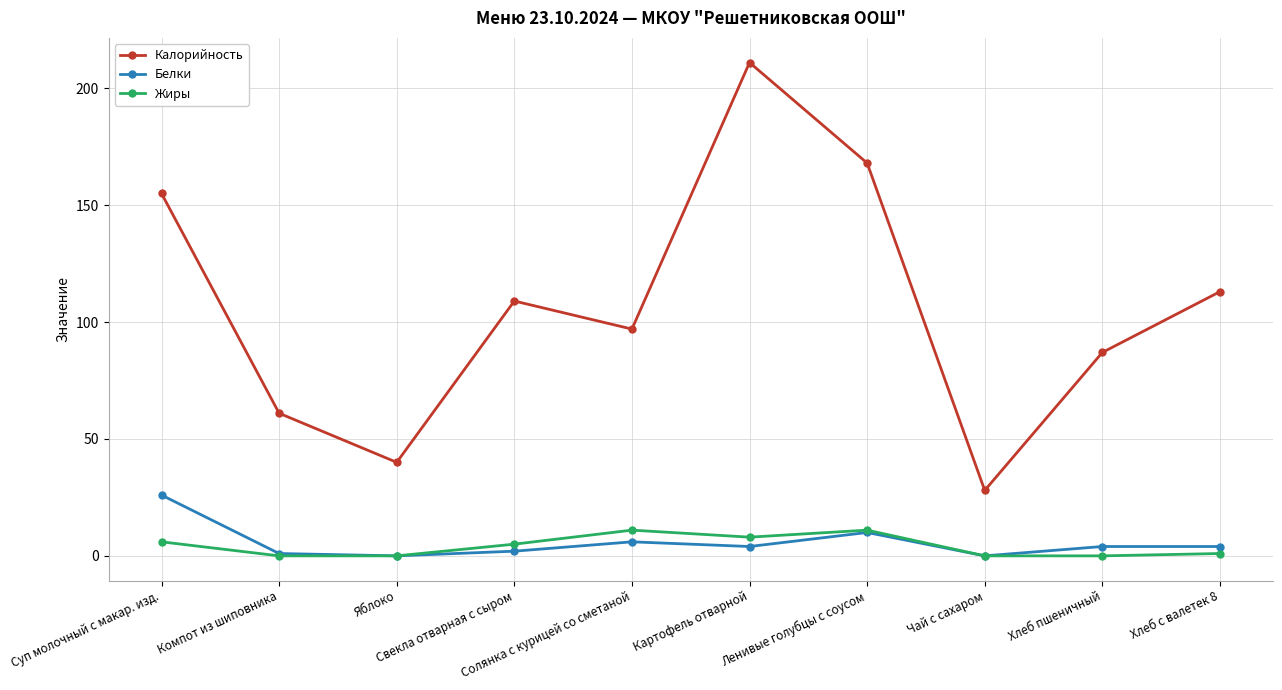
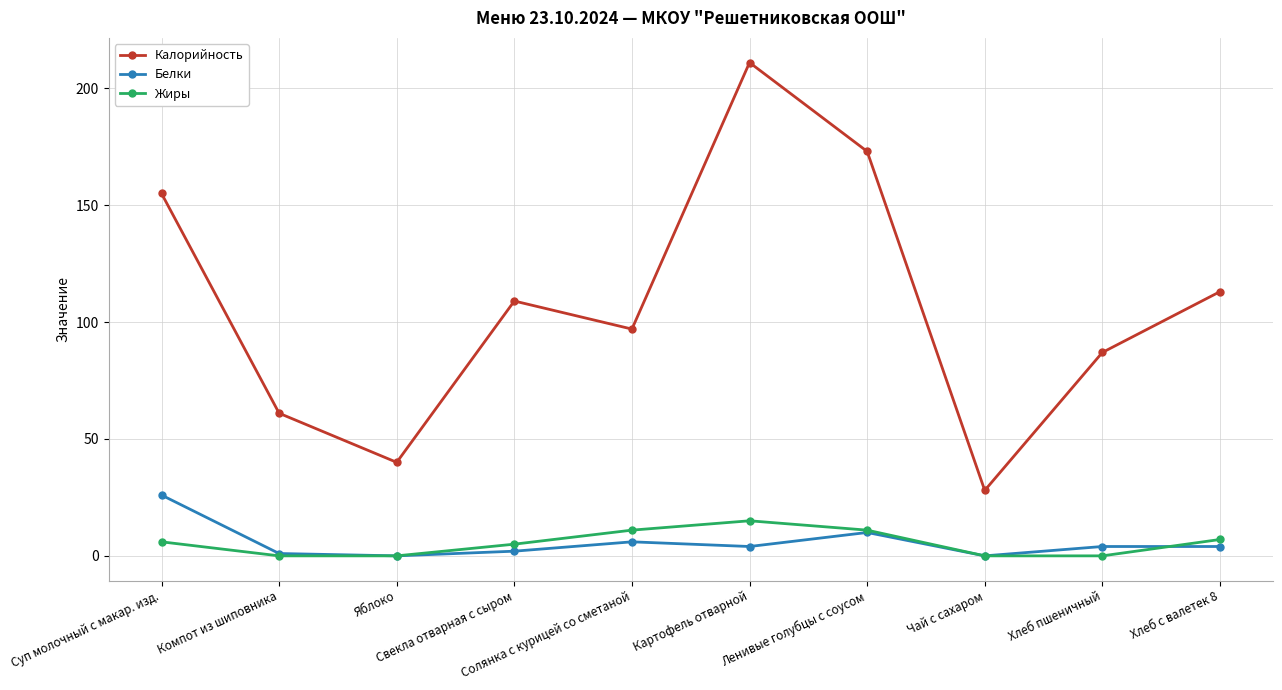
  {
    "Калорийность": {
      "Суп молочный с макар. изд.": 155,
      "Компот из шиповника": 61,
      "Яблоко": 40,
      "Свекла отварная с сыром": 109,
      "Солянка с курицей со сметаной": 97,
      "Картофель отварной": 211,
-     "Ленивые голубцы с соусом": 168,
+     "Ленивые голубцы с соусом": 173,
      "Чай с сахаром": 28,
      "Хлеб пшеничный": 87,
      "Хлеб с валетек 8": 113
    },
    "Белки": {
      "Суп молочный с макар. изд.": 26,
      "Свекла отварная с сыром": 2,
      "Солянка с курицей со сметаной": 6,
      "Картофель отварной": 4,
      "Хлеб пшеничный": 4,
      "Хлеб с валетек 8": 4
    },
    "Жиры": {
      "Суп молочный с макар. изд.": 6,
      "Свекла отварная с сыром": 5,
      "Солянка с курицей со сметаной": 11,
-     "Картофель отварной": 8,
+     "Картофель отварной": 15,
      "Хлеб пшеничный": 0,
-     "Хлеб с валетек 8": 1
+     "Хлеб с валетек 8": 7
    }
  }
